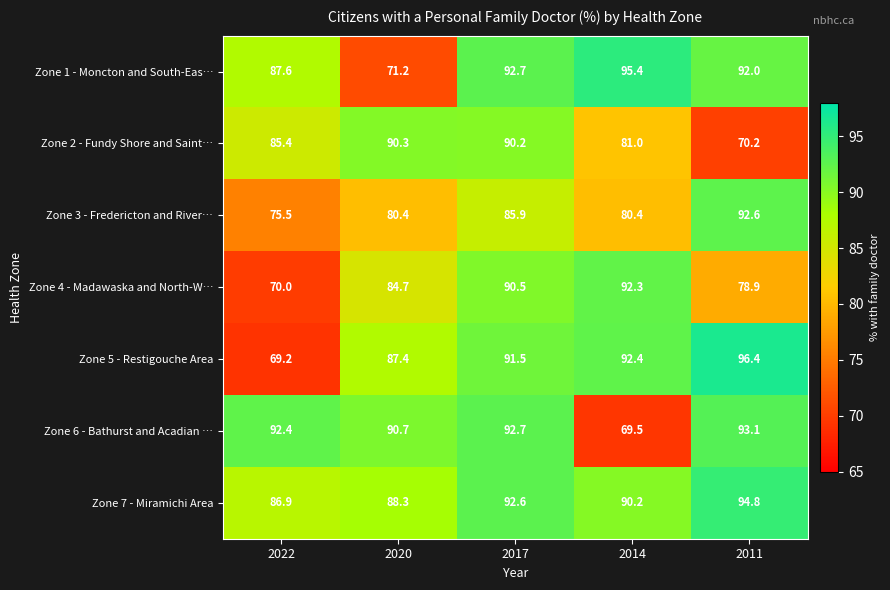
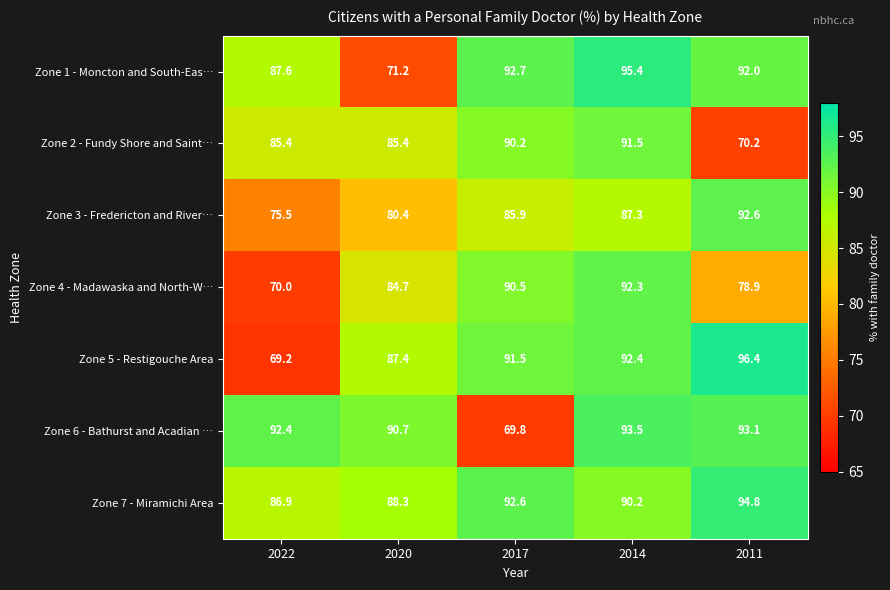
  {
    "Zone 1 - Moncton and South-Eas…": {
      "2022": 87.6,
      "2020": 71.2,
      "2017": 92.7,
      "2014": 95.4,
      "2011": 92.0
    },
    "Zone 2 - Fundy Shore and Saint…": {
      "2022": 85.4,
-     "2020": 90.3,
+     "2020": 85.4,
      "2017": 90.2,
-     "2014": 81.0,
+     "2014": 91.5,
      "2011": 70.2
    },
    "Zone 3 - Fredericton and River…": {
      "2022": 75.5,
      "2020": 80.4,
      "2017": 85.9,
-     "2014": 80.4,
+     "2014": 87.3,
      "2011": 92.6
    },
    "Zone 4 - Madawaska and North-W…": {
      "2022": 70.0,
      "2020": 84.7,
      "2017": 90.5,
      "2014": 92.3,
      "2011": 78.9
    },
    "Zone 5 - Restigouche Area": {
      "2022": 69.2,
      "2020": 87.4,
      "2017": 91.5,
      "2014": 92.4,
      "2011": 96.4
    },
    "Zone 6 - Bathurst and Acadian …": {
      "2022": 92.4,
      "2020": 90.7,
-     "2017": 92.7,
-     "2014": 69.5,
+     "2017": 69.8,
+     "2014": 93.5,
      "2011": 93.1
    },
    "Zone 7 - Miramichi Area": {
      "2022": 86.9,
      "2020": 88.3,
      "2017": 92.6,
      "2014": 90.2,
      "2011": 94.8
    }
  }
